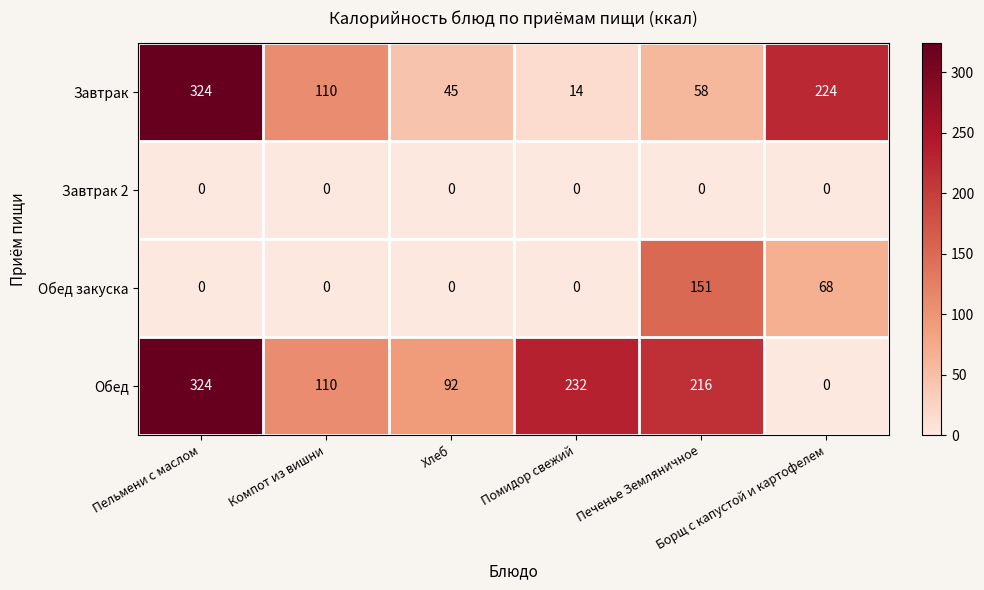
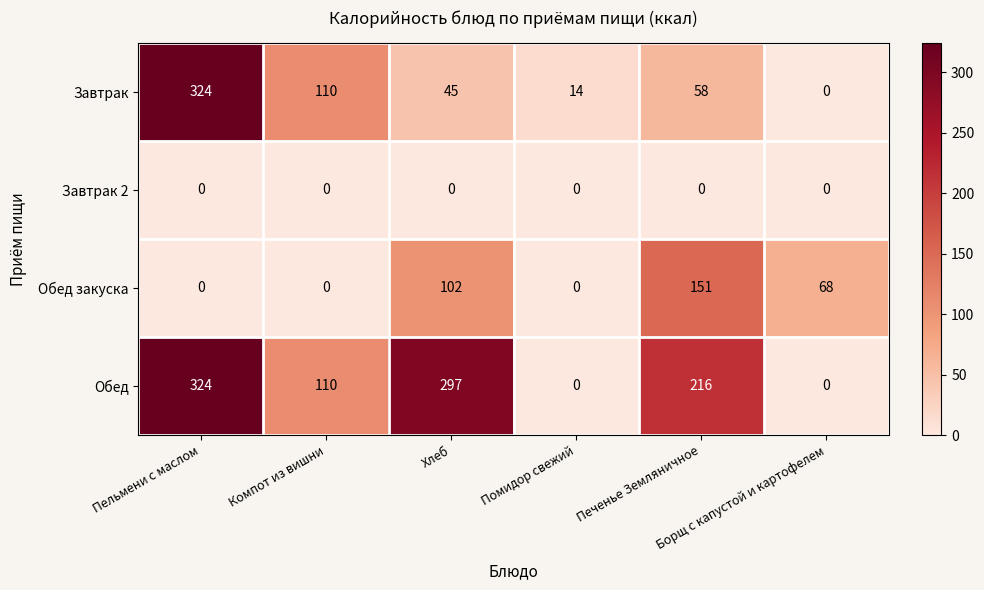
  {
    "Завтрак": {
      "Пельмени с маслом": 324,
      "Компот из вишни": 110,
      "Хлеб": 45,
      "Помидор свежий": 14,
      "Печенье Земляничное": 58,
-     "Борщ с капустой и картофелем": 224
+     "Борщ с капустой и картофелем": 0
    },
    "Завтрак 2": {
      "Пельмени с маслом": 0,
      "Компот из вишни": 0,
      "Хлеб": 0,
      "Помидор свежий": 0,
      "Печенье Земляничное": 0,
      "Борщ с капустой и картофелем": 0
    },
    "Обед закуска": {
      "Пельмени с маслом": 0,
      "Компот из вишни": 0,
-     "Хлеб": 0,
+     "Хлеб": 102,
      "Помидор свежий": 0,
      "Печенье Земляничное": 151,
      "Борщ с капустой и картофелем": 68
    },
    "Обед": {
      "Пельмени с маслом": 324,
      "Компот из вишни": 110,
-     "Хлеб": 92,
-     "Помидор свежий": 232,
+     "Хлеб": 297,
+     "Помидор свежий": 0,
      "Печенье Земляничное": 216,
      "Борщ с капустой и картофелем": 0
    }
  }
